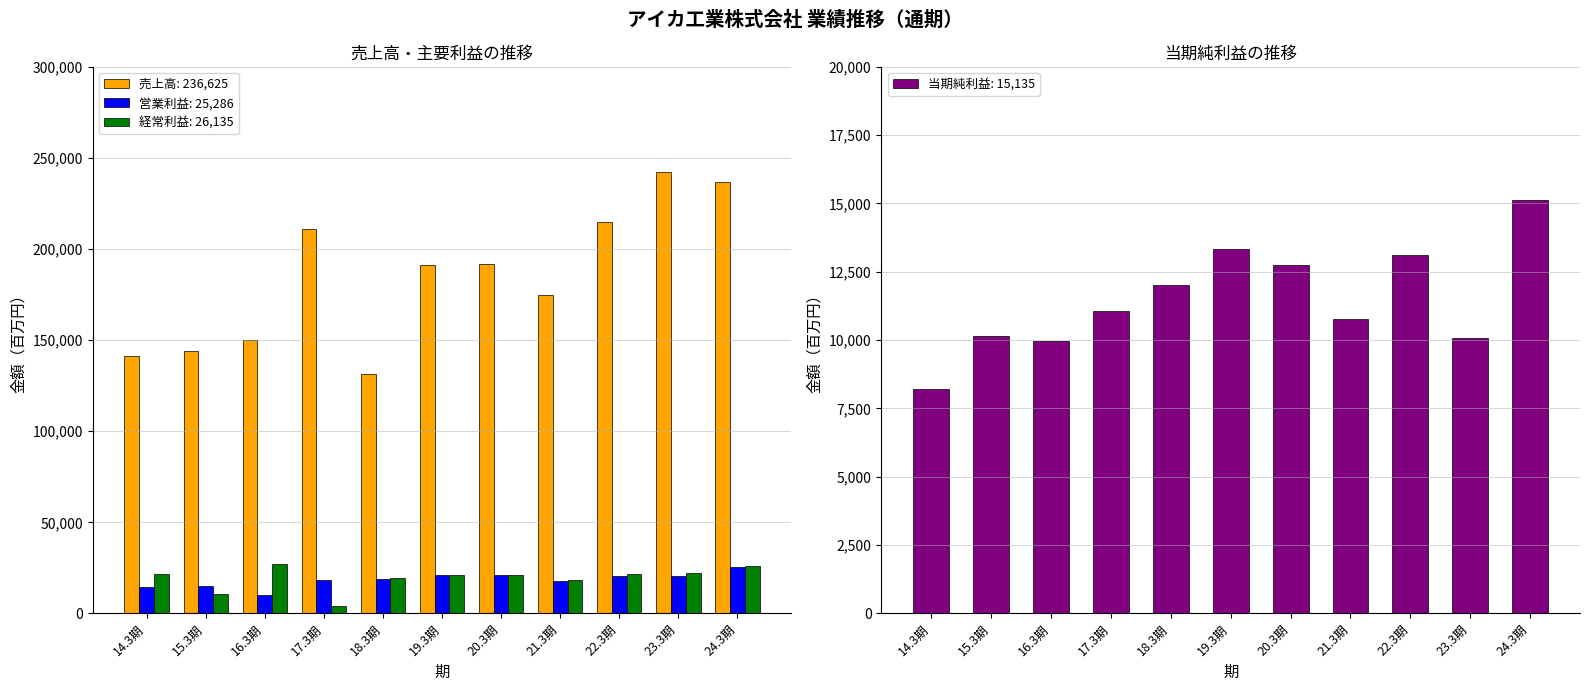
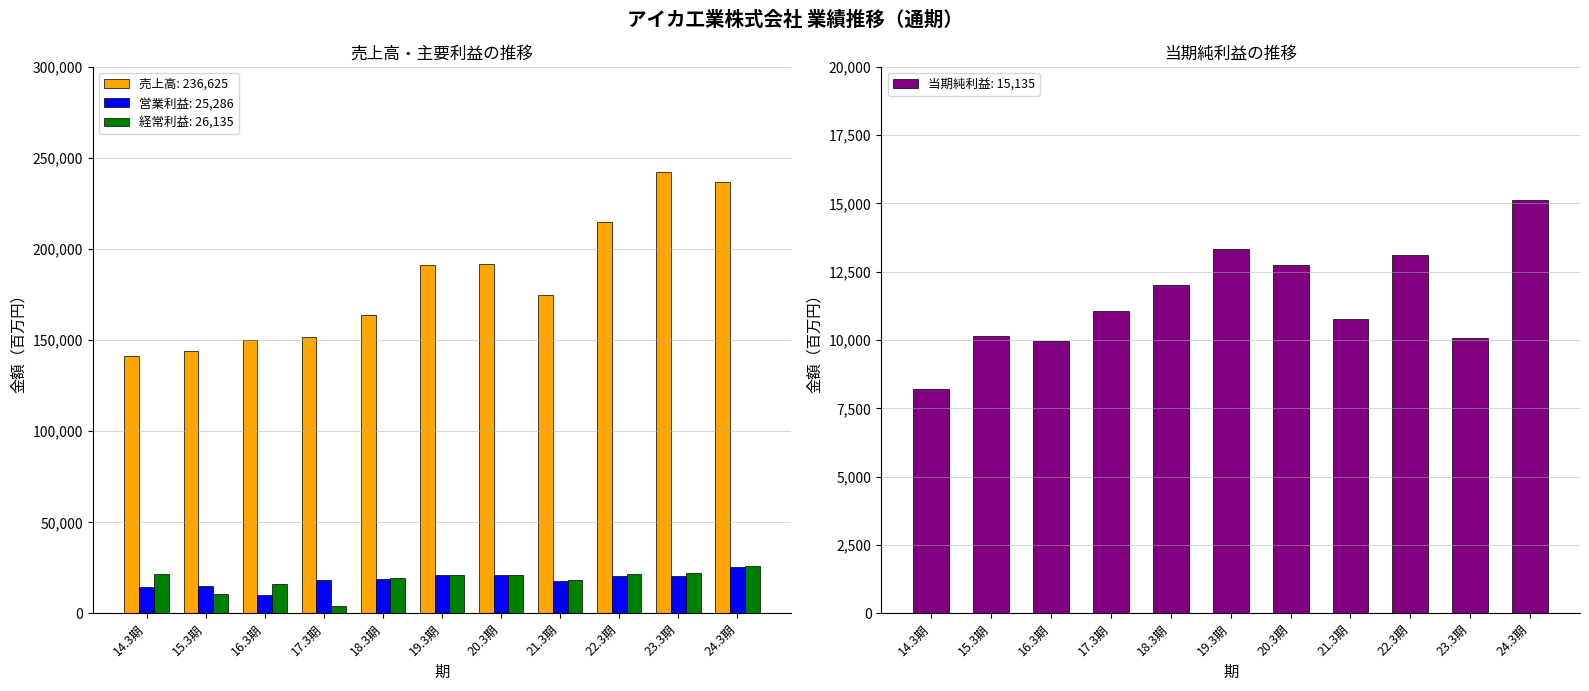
  {
    "売上高・主要利益の推移": {
      "売上高: 236,625": {
        "14.3期": "141,000",
        "15.3期": "144,000",
        "16.3期": "150,000",
-       "17.3期": "211,000",
-       "18.3期": "131,000",
+       "17.3期": "152,000",
+       "18.3期": "164,000",
        "19.3期": "191,000",
        "20.3期": "192,000",
        "21.3期": "175,000",
        "22.3期": "215,000",
        "23.3期": "242,000",
        "24.3期": "237,000"
      },
      "営業利益: 25,286": {
        "14.3期": "15,000",
        "15.3期": "15,000",
        "16.3期": "10,000",
        "17.3期": "18,000",
        "18.3期": "19,000",
        "19.3期": "21,000",
        "20.3期": "21,000",
        "21.3期": "18,000",
        "22.3期": "20,000",
        "23.3期": "21,000",
        "24.3期": "25,000"
      },
      "経常利益: 26,135": {
        "14.3期": "22,000",
        "15.3期": "11,000",
-       "16.3期": "27,000",
+       "16.3期": "16,000",
        "17.3期": "4,000",
        "18.3期": "20,000",
        "19.3期": "21,000",
        "20.3期": "21,000",
        "21.3期": "18,000",
        "22.3期": "22,000",
        "23.3期": "22,000",
        "24.3期": "26,000"
      }
    },
    "当期純利益の推移": {
      "14.3期": "8,200",
      "15.3期": "10,100",
      "16.3期": "10,000",
      "17.3期": "11,100",
      "18.3期": "12,000",
      "19.3期": "13,300",
      "20.3期": "12,700",
      "21.3期": "10,800",
      "22.3期": "13,100",
      "23.3期": "10,100",
      "24.3期": "15,100"
    }
  }
